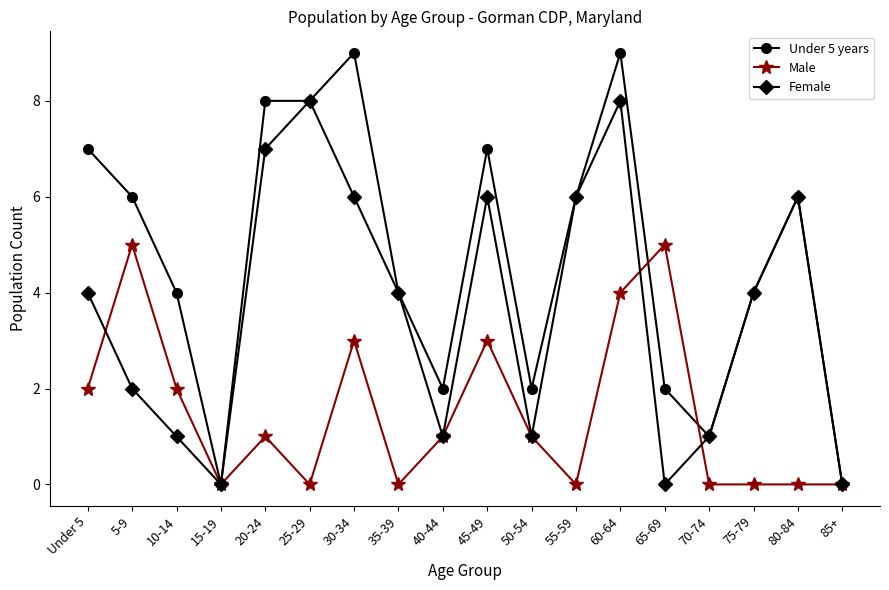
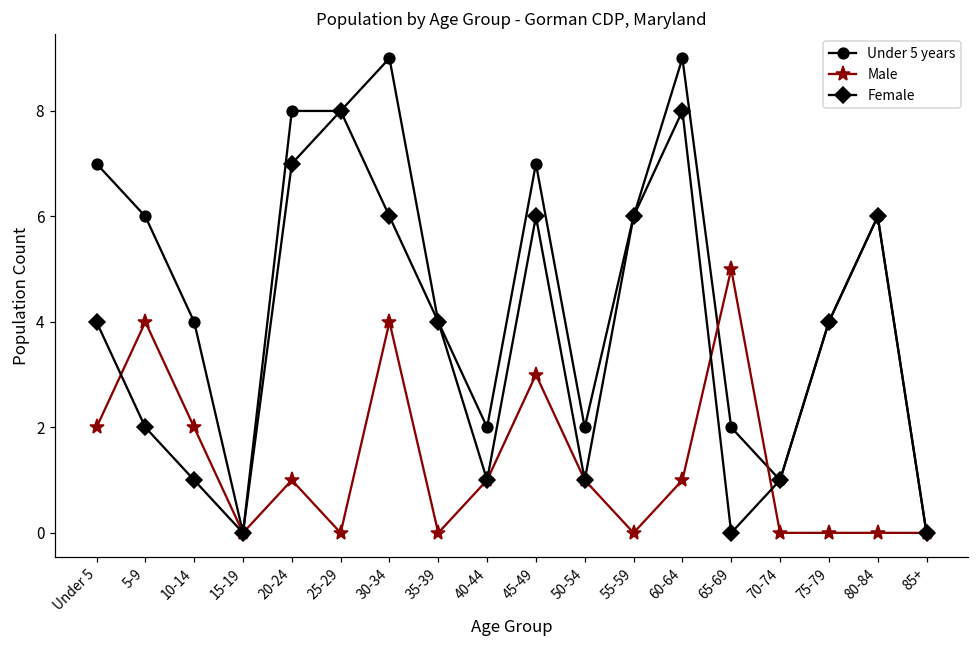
  {
    "Male": {
      "Under 5": 2,
-     "5-9": 5,
+     "5-9": 4,
      "10-14": 2,
      "20-24": 1,
      "25-29": 0,
-     "30-34": 3,
+     "30-34": 4,
      "35-39": 0,
      "45-49": 3,
      "55-59": 0,
-     "60-64": 4,
+     "60-64": 1,
      "65-69": 5,
      "70-74": 0,
      "75-79": 0,
      "80-84": 0
    }
  }
